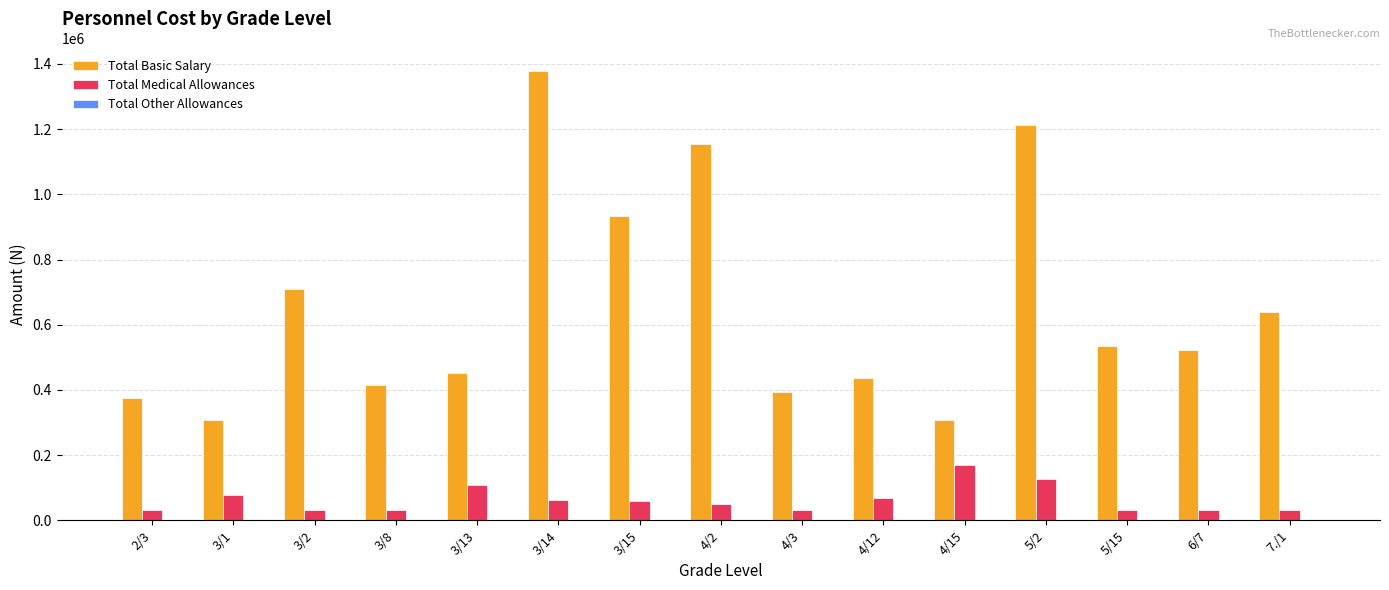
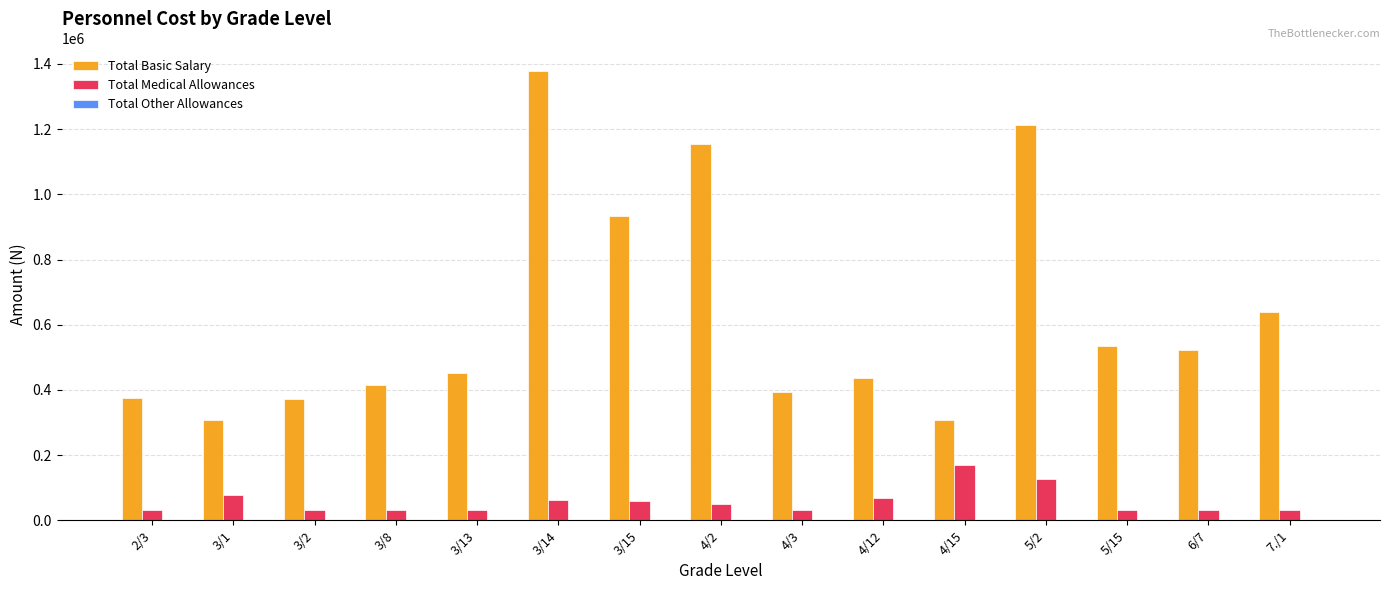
  {
    "Total Basic Salary": {
      "2/3": 380000,
      "3/1": 310000,
-     "3/2": 710000,
+     "3/2": 370000,
      "3/8": 420000,
      "3/13": 450000,
      "3/14": 1380000,
      "3/15": 930000,
      "4/2": 1150000,
      "4/3": 390000,
      "4/12": 440000,
      "4/15": 310000,
      "5/2": 1210000,
      "5/15": 530000,
      "6/7": 520000,
      "7./1": 640000
    },
    "Total Medical Allowances": {
      "2/3": 30000,
      "3/1": 80000,
      "3/2": 30000,
      "3/8": 30000,
-     "3/13": 110000,
+     "3/13": 30000,
      "3/14": 60000,
      "3/15": 60000,
      "4/2": 50000,
      "4/3": 30000,
      "4/12": 70000,
      "4/15": 170000,
      "5/2": 130000,
      "5/15": 30000,
      "6/7": 30000,
      "7./1": 30000
    },
    "Total Other Allowances": {
      "2/3": 0,
      "3/1": 0,
      "3/2": 0,
      "3/8": 0,
      "3/13": 0,
      "3/14": 0,
      "3/15": 0,
      "4/2": 0,
      "4/3": 0,
      "4/12": 0,
      "4/15": 0,
      "5/2": 0,
      "5/15": 0,
      "6/7": 0,
      "7./1": 0
    }
  }
